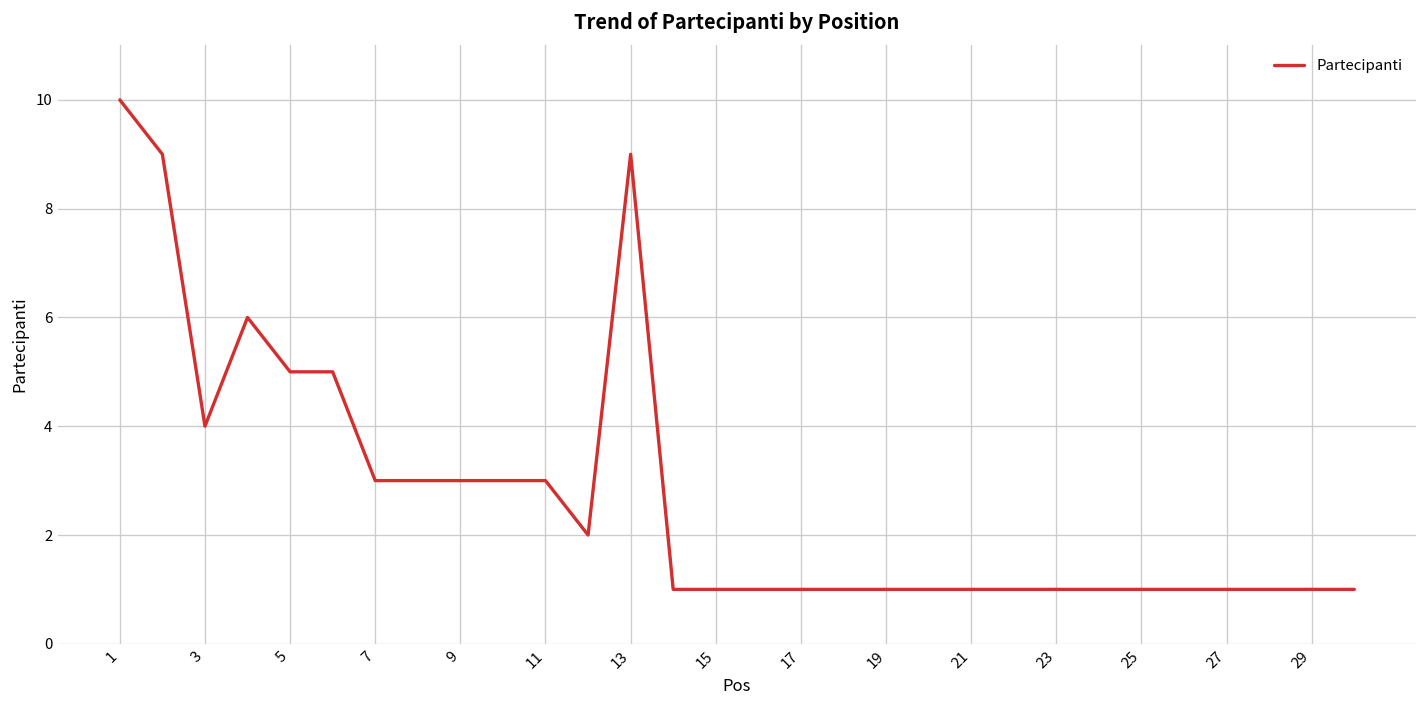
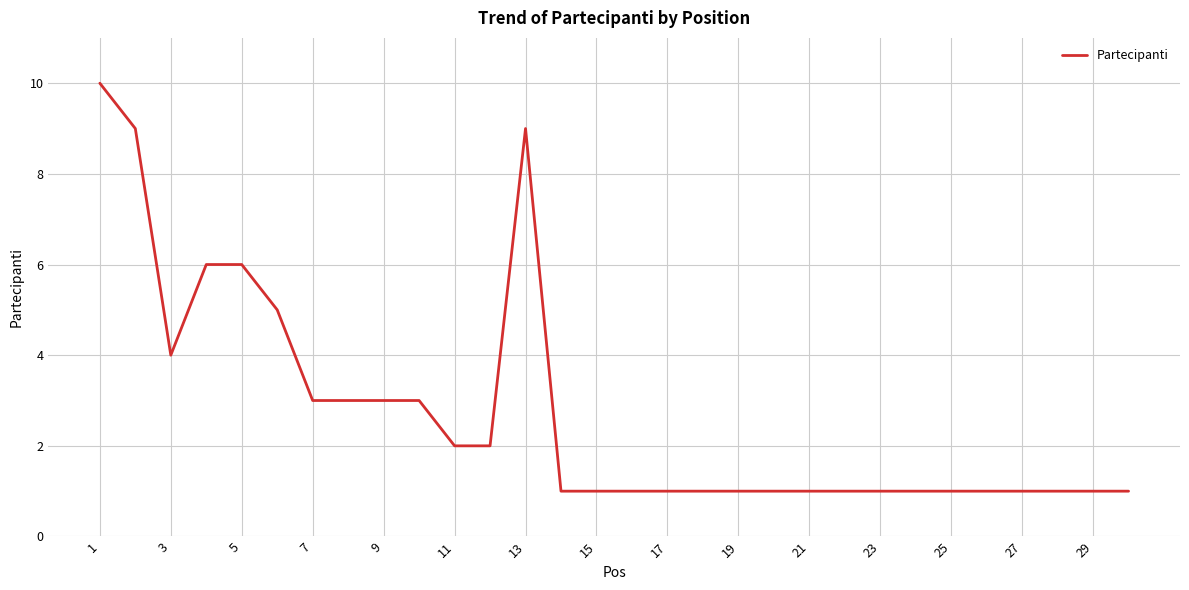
  {
    "1": 10,
    "3": 4,
-   "5": 5,
+   "5": 6,
    "7": 3,
    "9": 3,
-   "11": 3,
+   "11": 2,
    "13": 9,
    "15": 1,
    "17": 1,
    "19": 1,
    "21": 1,
    "23": 1,
    "25": 1,
    "27": 1,
    "29": 1
  }
